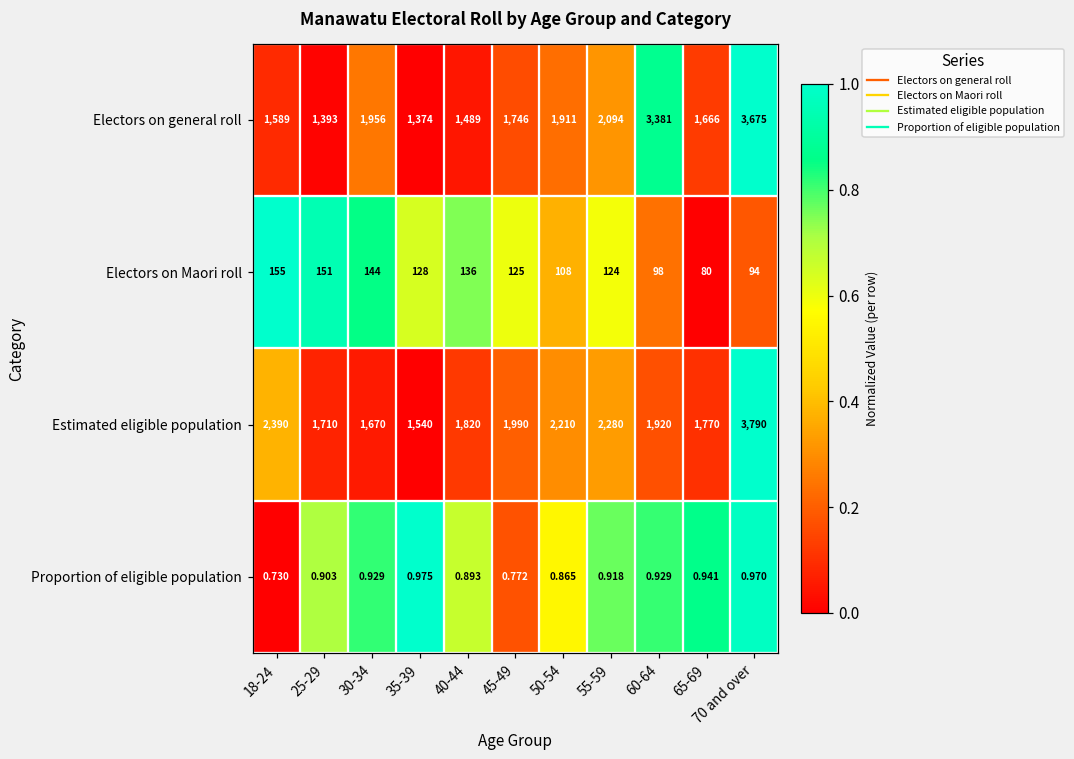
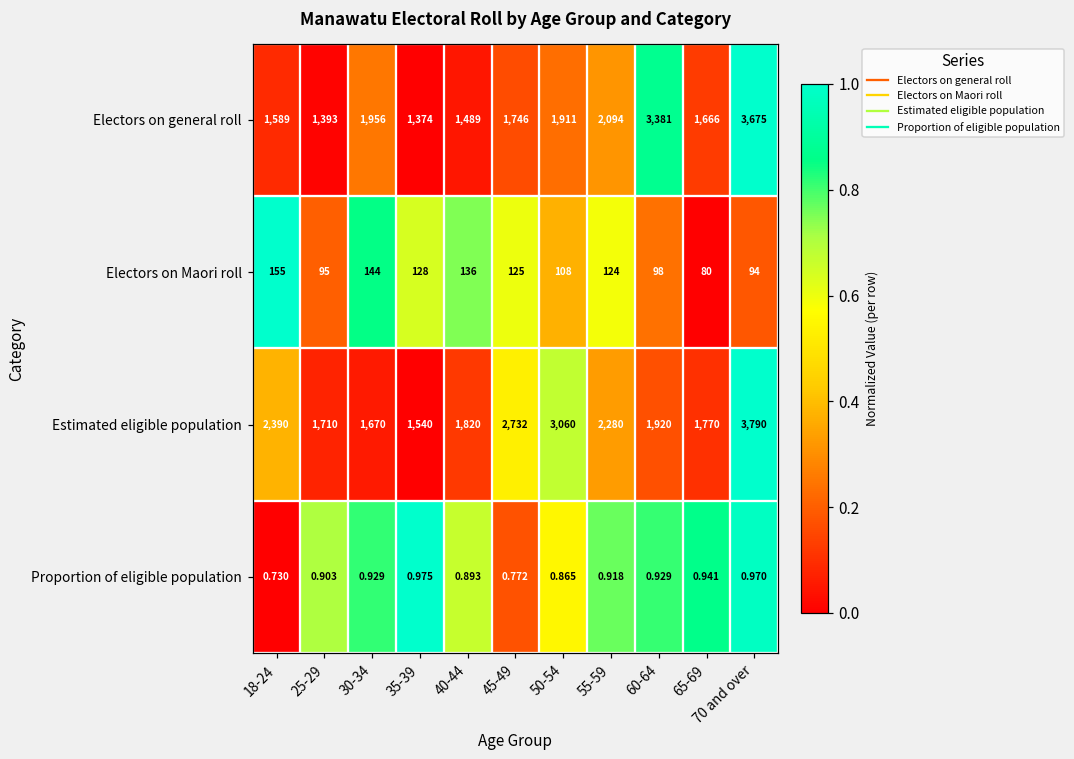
  {
    "Electors on general roll": {
      "18-24": "1,589",
      "25-29": "1,393",
      "30-34": "1,956",
      "35-39": "1,374",
      "40-44": "1,489",
      "45-49": "1,746",
      "50-54": "1,911",
      "55-59": "2,094",
      "60-64": "3,381",
      "65-69": "1,666",
      "70 and over": "3,675"
    },
    "Electors on Maori roll": {
      "18-24": "155",
-     "25-29": "151",
+     "25-29": "95",
      "30-34": "144",
      "35-39": "128",
      "40-44": "136",
      "45-49": "125",
      "50-54": "108",
      "55-59": "124",
      "60-64": "98",
      "65-69": "80",
      "70 and over": "94"
    },
    "Estimated eligible population": {
      "18-24": "2,390",
      "25-29": "1,710",
      "30-34": "1,670",
      "35-39": "1,540",
      "40-44": "1,820",
-     "45-49": "1,990",
-     "50-54": "2,210",
+     "45-49": "2,732",
+     "50-54": "3,060",
      "55-59": "2,280",
      "60-64": "1,920",
      "65-69": "1,770",
      "70 and over": "3,790"
    },
    "Proportion of eligible population": {
      "18-24": "0.730",
      "25-29": "0.903",
      "30-34": "0.929",
      "35-39": "0.975",
      "40-44": "0.893",
      "45-49": "0.772",
      "50-54": "0.865",
      "55-59": "0.918",
      "60-64": "0.929",
      "65-69": "0.941",
      "70 and over": "0.970"
    }
  }
